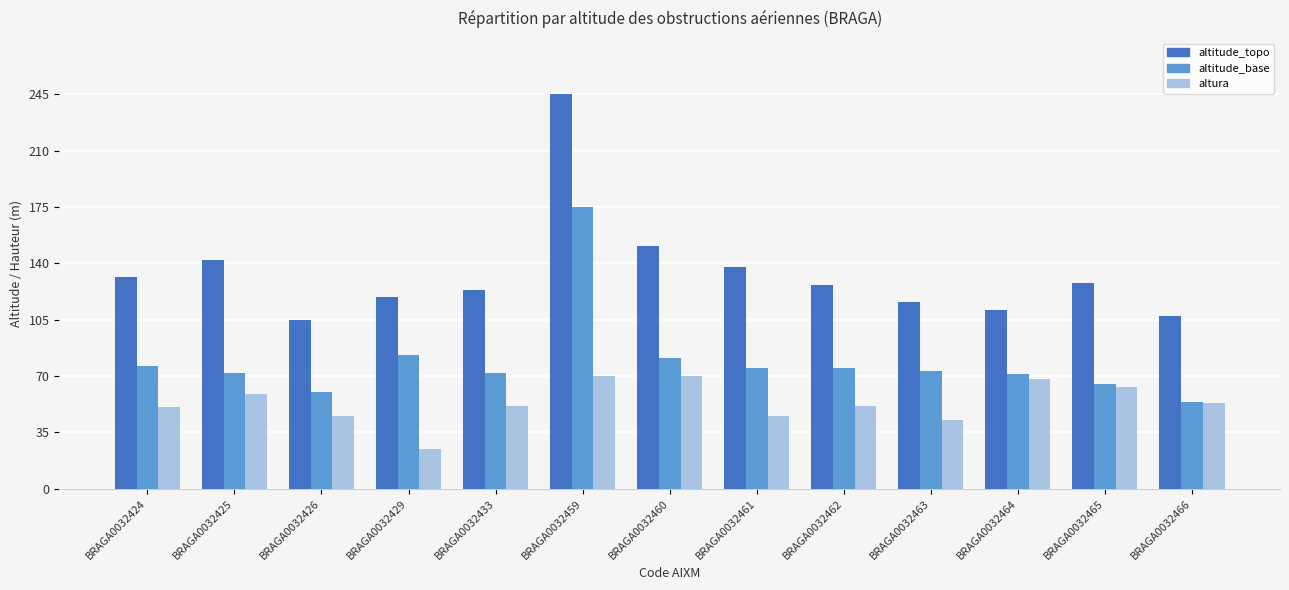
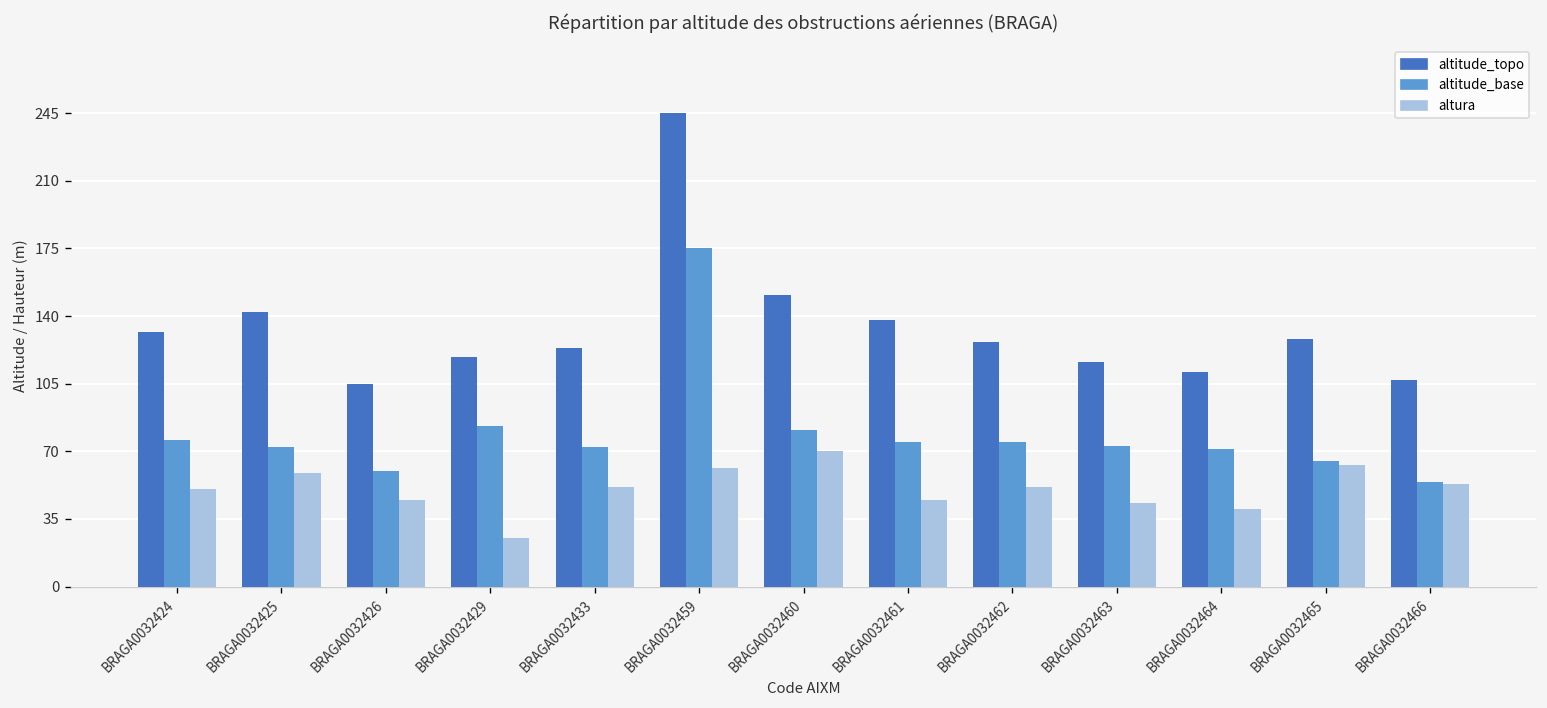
  {
    "altura": {
      "BRAGA0032424": 51,
      "BRAGA0032425": 59,
      "BRAGA0032426": 45,
      "BRAGA0032429": 25,
      "BRAGA0032433": 52,
-     "BRAGA0032459": 70,
+     "BRAGA0032459": 61,
      "BRAGA0032460": 70,
      "BRAGA0032461": 45,
      "BRAGA0032462": 52,
      "BRAGA0032463": 43,
-     "BRAGA0032464": 68,
+     "BRAGA0032464": 40,
      "BRAGA0032465": 63,
      "BRAGA0032466": 53
    }
  }
